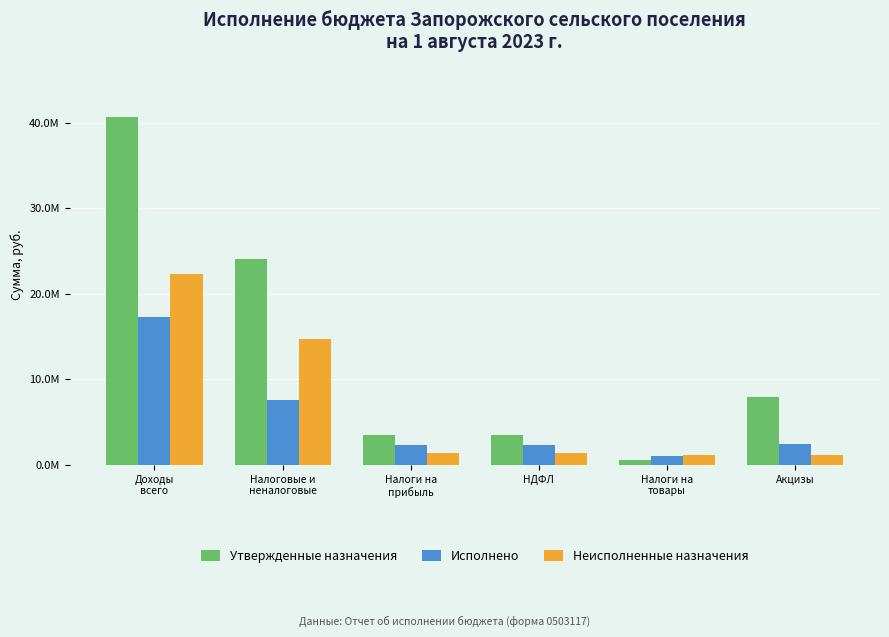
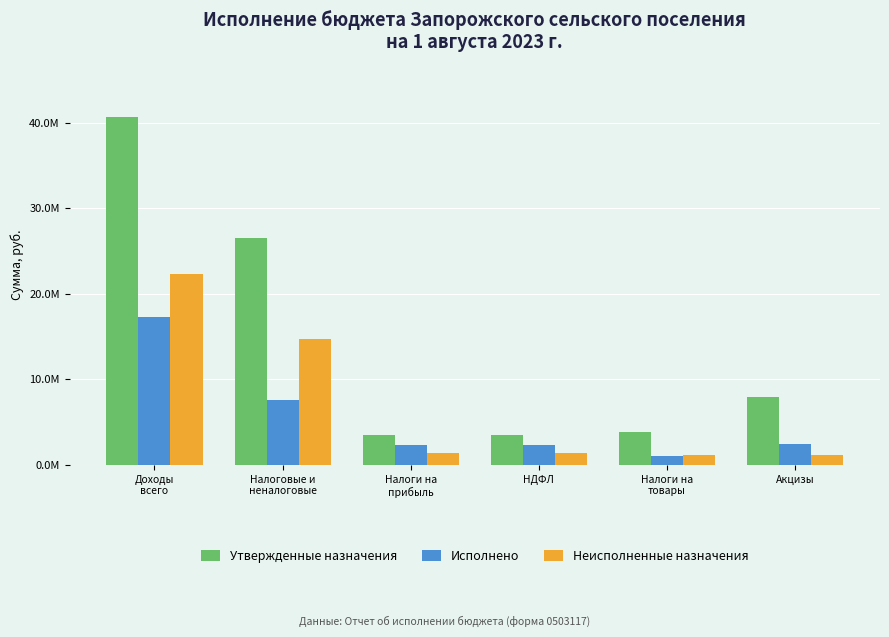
  {
    "Утвержденные назначения": {
      "Доходы всего": 41000000,
-     "Налоговые и неналоговые": 24000000,
+     "Налоговые и неналоговые": 26000000,
      "Налоги на прибыль": 4000000,
      "НДФЛ": 4000000,
-     "Налоги на товары": 1000000,
+     "Налоги на товары": 4000000,
      "Акцизы": 8000000
    },
    "Исполнено": {
      "Доходы всего": 17000000,
      "Налоговые и неналоговые": 8000000,
      "Налоги на прибыль": 2000000,
      "НДФЛ": 2000000,
      "Налоги на товары": 1000000,
      "Акцизы": 2000000
    },
    "Неисполненные назначения": {
      "Доходы всего": 22000000,
      "Налоговые и неналоговые": 15000000,
      "Налоги на прибыль": 1000000,
      "НДФЛ": 1000000,
      "Налоги на товары": 1000000,
      "Акцизы": 1000000
    }
  }
